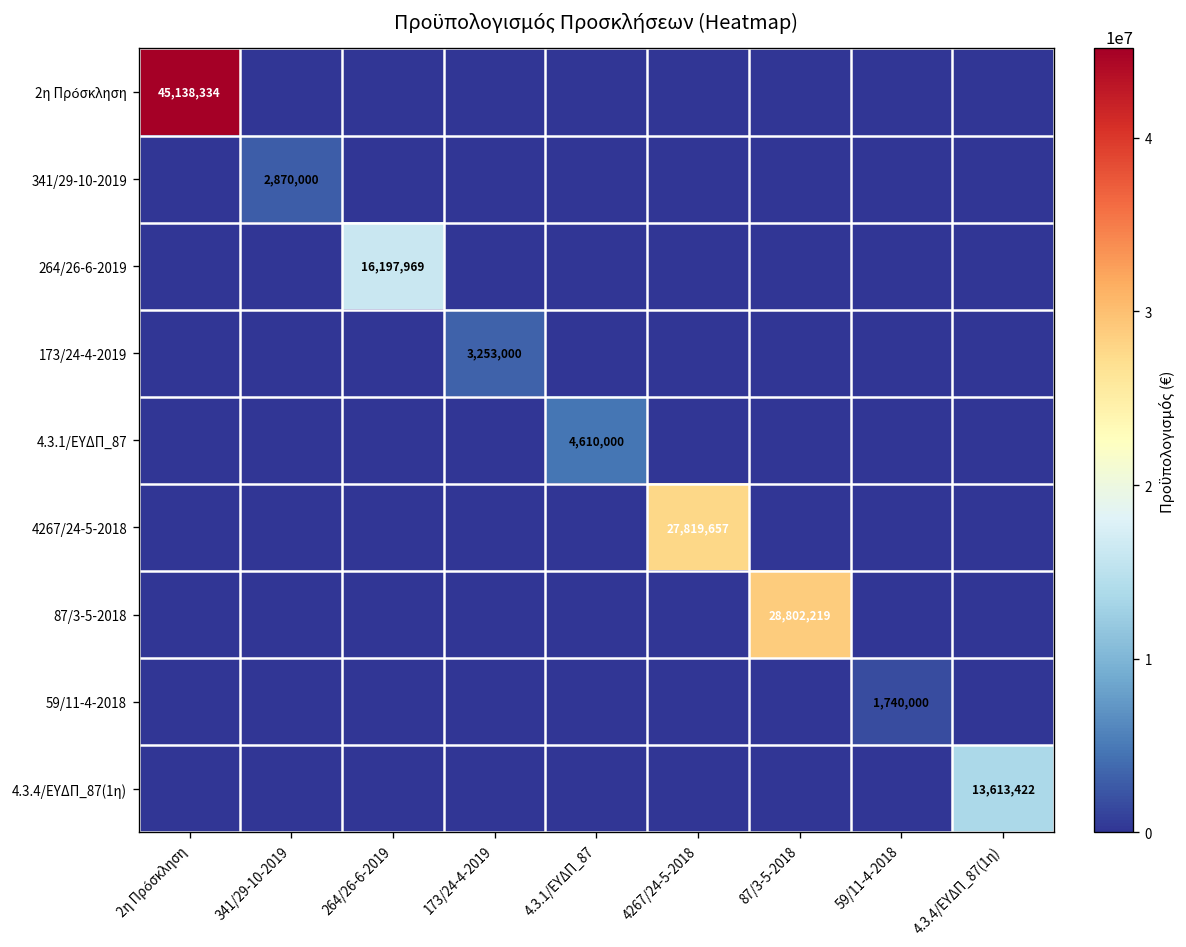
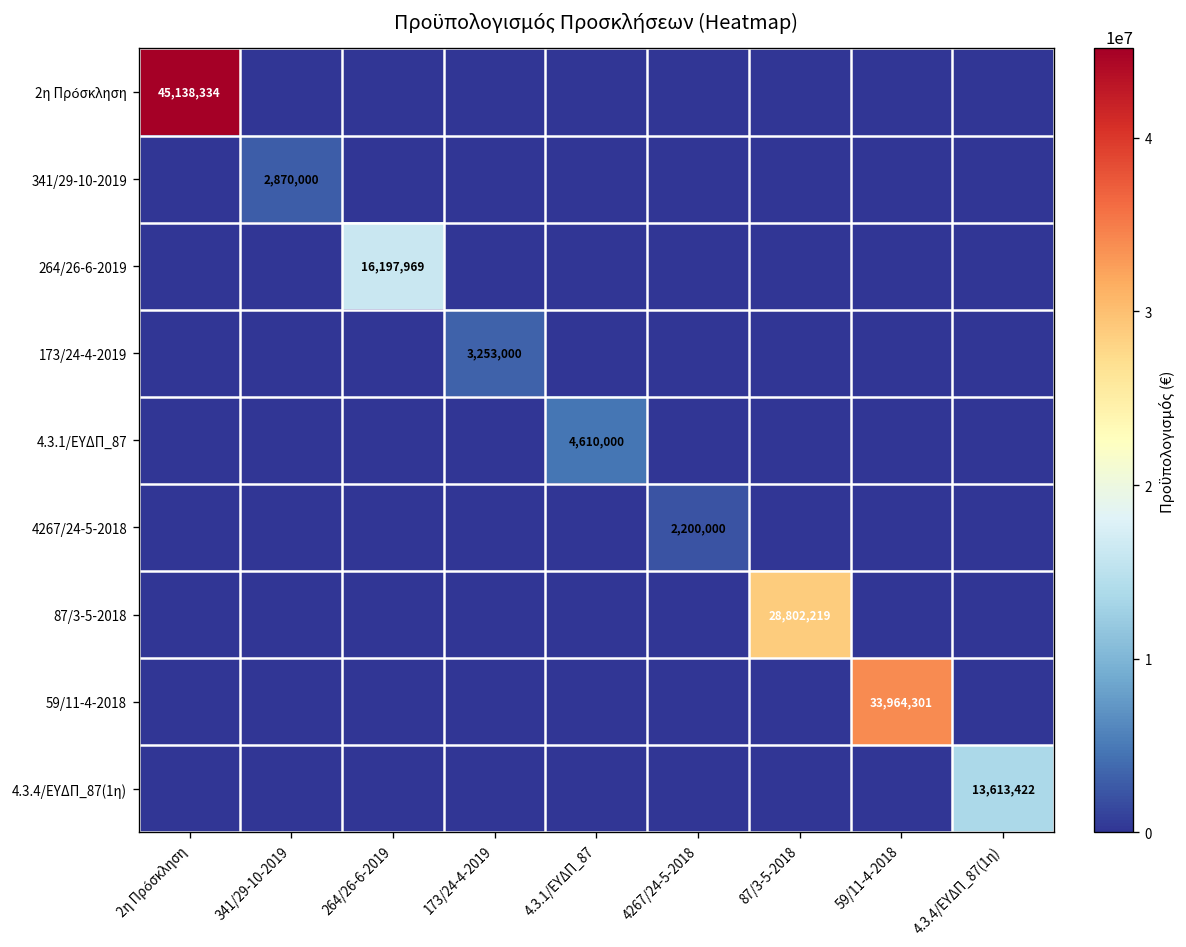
  {
    "2η Πρόσκληση": {
      "2η Πρόσκληση": "45,138,334"
    },
    "341/29-10-2019": {
      "341/29-10-2019": "2,870,000"
    },
    "264/26-6-2019": {
      "264/26-6-2019": "16,197,969"
    },
    "173/24-4-2019": {
      "173/24-4-2019": "3,253,000"
    },
    "4.3.1/ΕΥΔΠ_87": {
      "4.3.1/ΕΥΔΠ_87": "4,610,000"
    },
    "4267/24-5-2018": {
-     "4267/24-5-2018": "27,819,657"
+     "4267/24-5-2018": "2,200,000"
    },
    "87/3-5-2018": {
      "87/3-5-2018": "28,802,219"
    },
    "59/11-4-2018": {
-     "59/11-4-2018": "1,740,000"
+     "59/11-4-2018": "33,964,301"
    },
    "4.3.4/ΕΥΔΠ_87(1η)": {
      "4.3.4/ΕΥΔΠ_87(1η)": "13,613,422"
    }
  }
